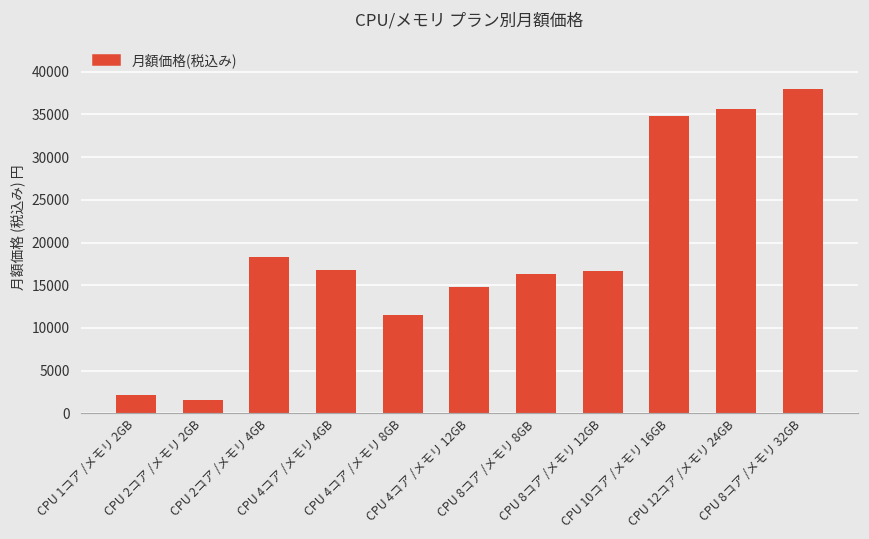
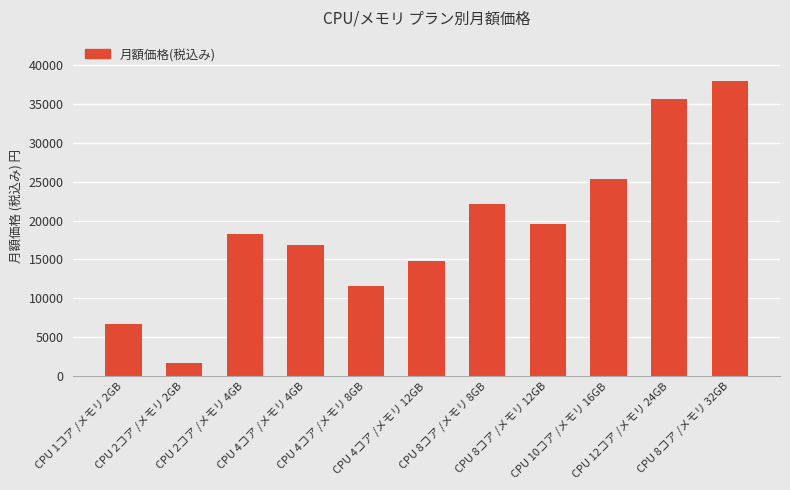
  {
-   "CPU 1コア /メモリ 2GB": 2000,
+   "CPU 1コア /メモリ 2GB": 7000,
    "CPU 2コア /メモリ 2GB": 2000,
    "CPU 2コア /メモリ 4GB": 18000,
    "CPU 4コア /メモリ 4GB": 17000,
    "CPU 4コア /メモリ 8GB": 12000,
    "CPU 4コア /メモリ 12GB": 15000,
-   "CPU 8コア /メモリ 8GB": 16000,
-   "CPU 8コア /メモリ 12GB": 17000,
-   "CPU 10コア /メモリ 16GB": 35000,
+   "CPU 8コア /メモリ 8GB": 22000,
+   "CPU 8コア /メモリ 12GB": 20000,
+   "CPU 10コア /メモリ 16GB": 25000,
    "CPU 12コア /メモリ 24GB": 36000,
    "CPU 8コア /メモリ 32GB": 38000
  }
